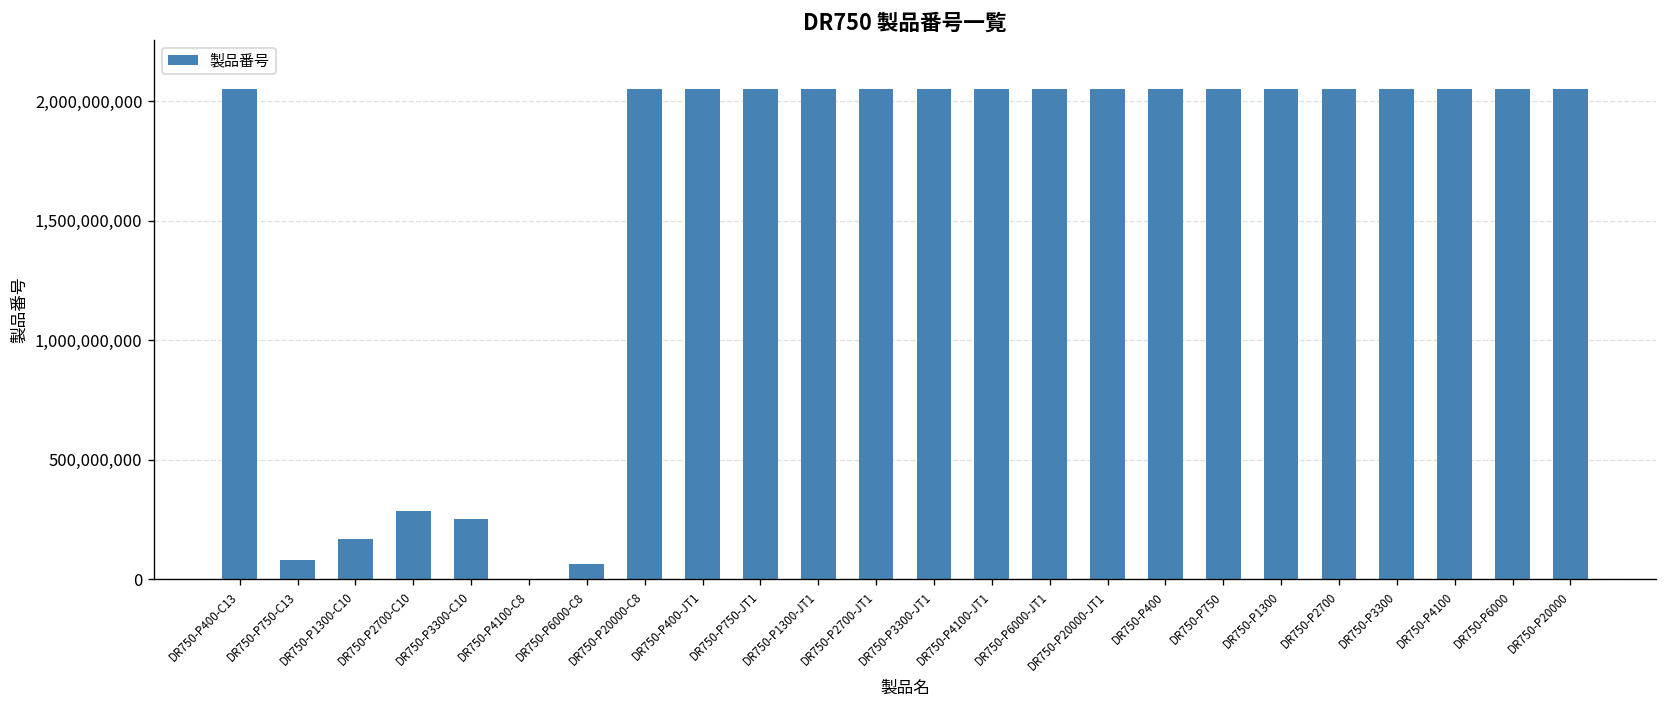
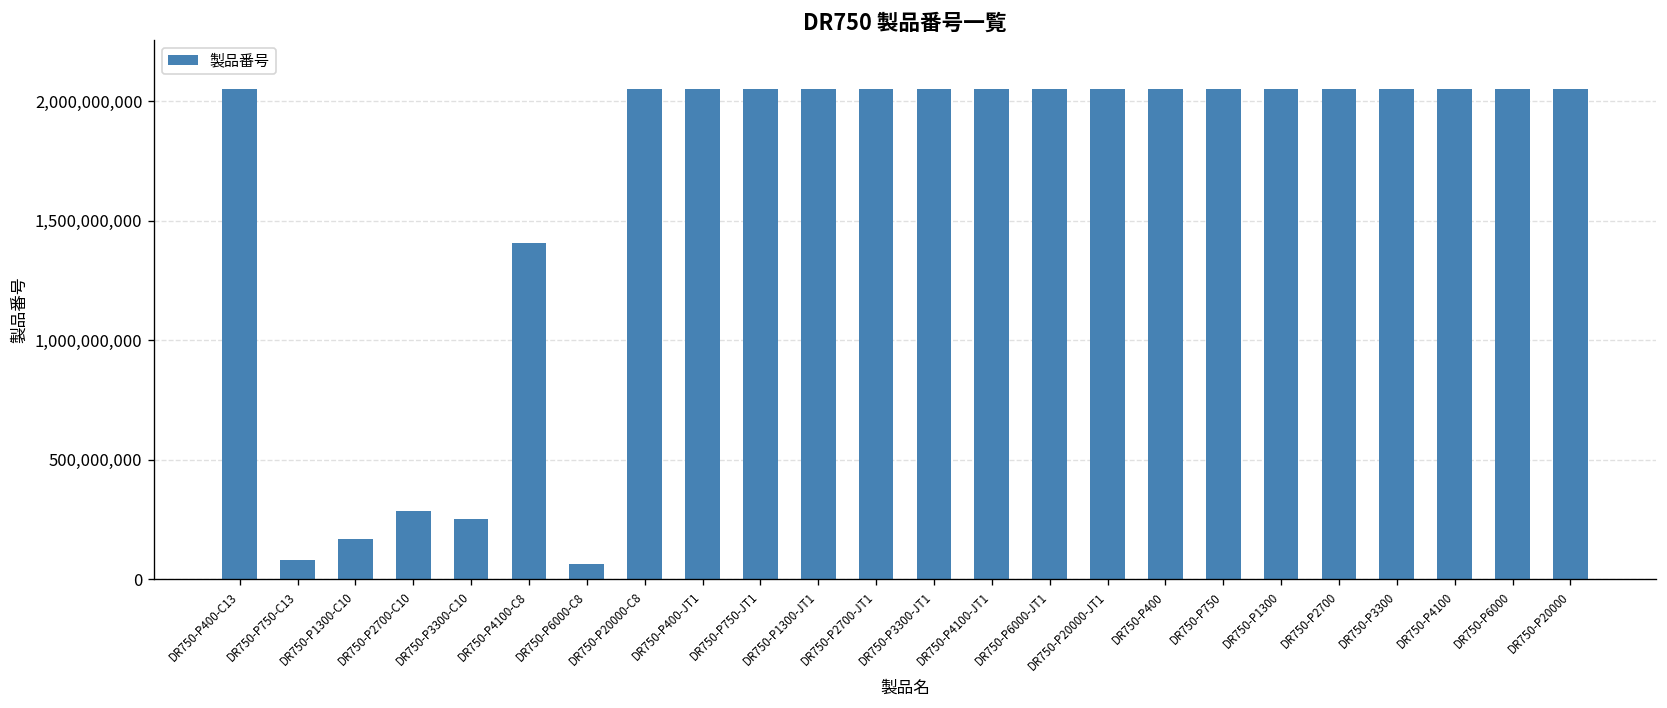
  {
    "DR750-P400-C13": "2,050,000,000",
    "DR750-P750-C13": "80,000,000",
    "DR750-P1300-C10": "170,000,000",
    "DR750-P2700-C10": "290,000,000",
    "DR750-P3300-C10": "250,000,000",
-   "DR750-P4100-C8": "0",
+   "DR750-P4100-C8": "1,410,000,000",
    "DR750-P6000-C8": "60,000,000",
    "DR750-P20000-C8": "2,050,000,000",
    "DR750-P400-JT1": "2,050,000,000",
    "DR750-P750-JT1": "2,050,000,000",
    "DR750-P1300-JT1": "2,050,000,000",
    "DR750-P2700-JT1": "2,050,000,000",
    "DR750-P3300-JT1": "2,050,000,000",
    "DR750-P4100-JT1": "2,050,000,000",
    "DR750-P6000-JT1": "2,050,000,000",
    "DR750-P20000-JT1": "2,050,000,000",
    "DR750-P400": "2,050,000,000",
    "DR750-P750": "2,050,000,000",
    "DR750-P1300": "2,050,000,000",
    "DR750-P2700": "2,050,000,000",
    "DR750-P3300": "2,050,000,000",
    "DR750-P4100": "2,050,000,000",
    "DR750-P6000": "2,050,000,000",
    "DR750-P20000": "2,050,000,000"
  }
